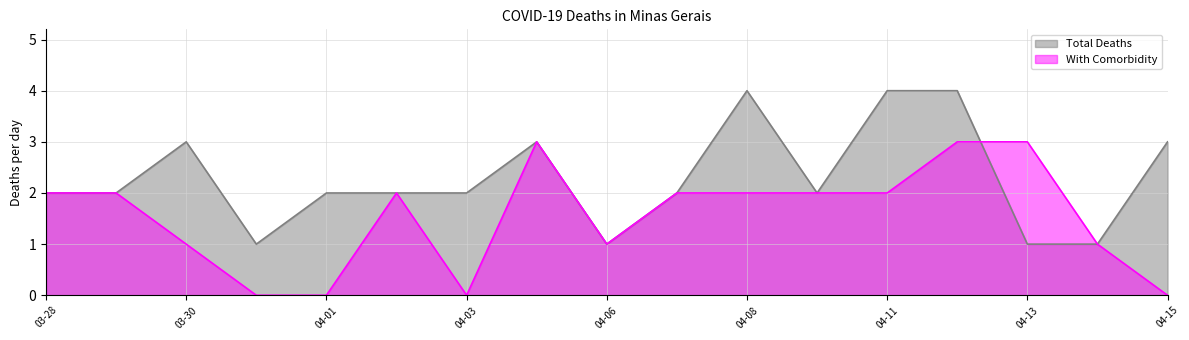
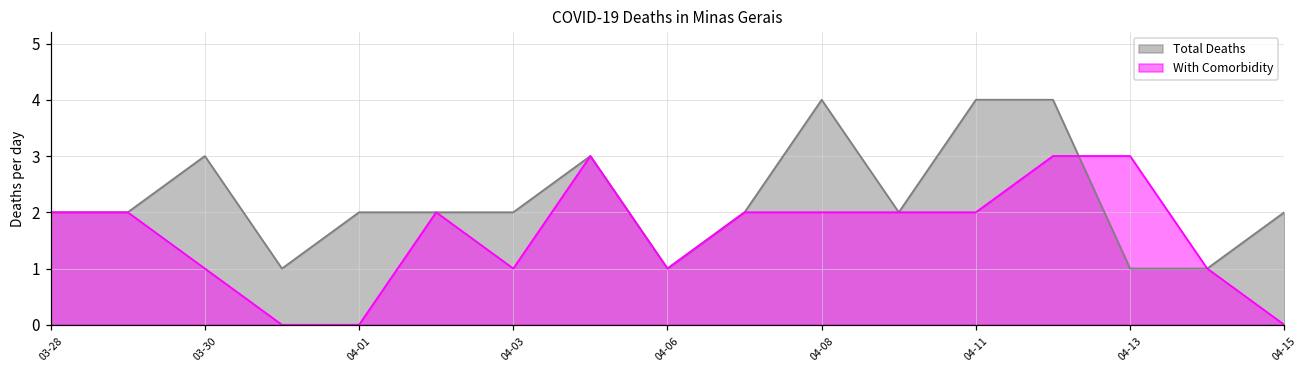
  {
    "Total Deaths": {
      "03-30": 3,
      "04-01": 2,
      "04-03": 2,
      "04-08": 4,
      "04-11": 4,
      "04-13": 1,
-     "04-15": 3
+     "04-15": 2
    },
    "With Comorbidity": {
      "03-30": 1,
      "04-01": 0,
-     "04-03": 0,
+     "04-03": 1,
      "04-08": 2,
      "04-11": 2,
      "04-13": 3,
      "04-15": 0
    }
  }
